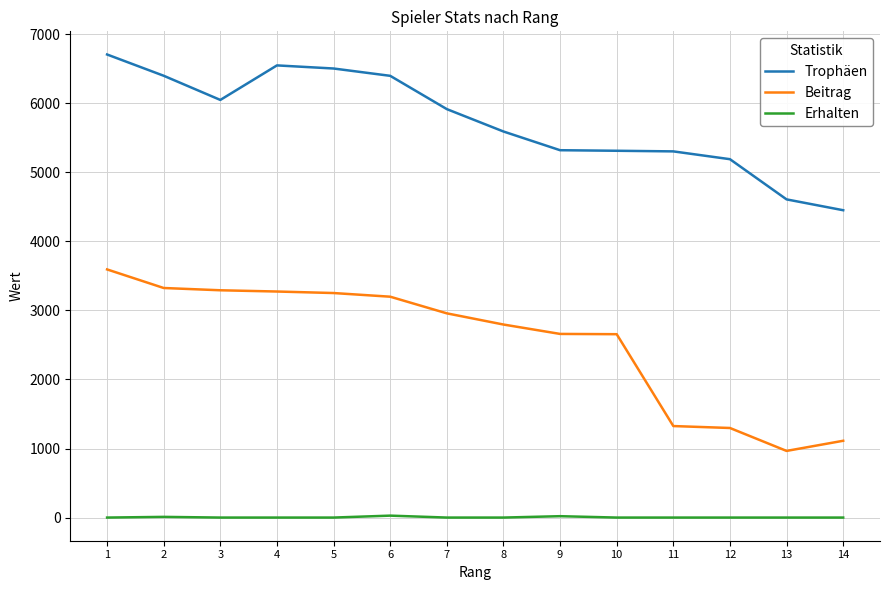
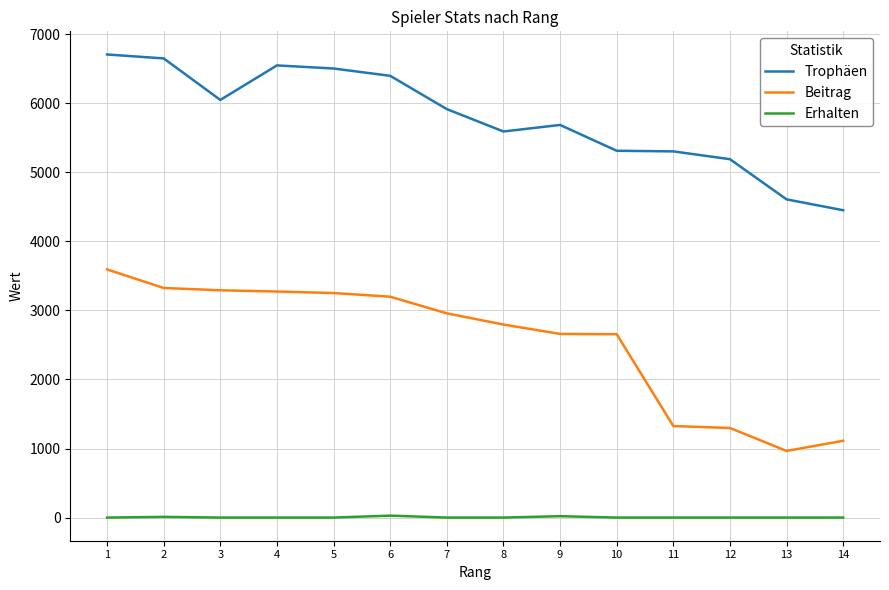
  {
    "Trophäen": {
      "1": 6700,
-     "2": 6400,
+     "2": 6600,
      "3": 6000,
      "4": 6500,
      "5": 6500,
      "6": 6400,
      "7": 5900,
      "8": 5600,
-     "9": 5300,
+     "9": 5700,
      "10": 5300,
      "11": 5300,
      "12": 5200,
      "13": 4600,
      "14": 4500
    },
    "Beitrag": {
      "1": 3600,
      "2": 3300,
      "3": 3300,
      "4": 3300,
      "5": 3300,
      "6": 3200,
      "7": 3000,
      "8": 2800,
      "9": 2700,
      "10": 2700,
      "11": 1300,
      "12": 1300,
      "13": 1000,
      "14": 1100
    },
    "Erhalten": {
      "1": 0,
      "2": 0,
      "3": 0,
      "4": 0,
      "5": 0,
      "6": 0,
      "7": 0,
      "8": 0,
      "9": 0,
      "10": 0,
      "11": 0,
      "12": 0,
      "13": 0,
      "14": 0
    }
  }
